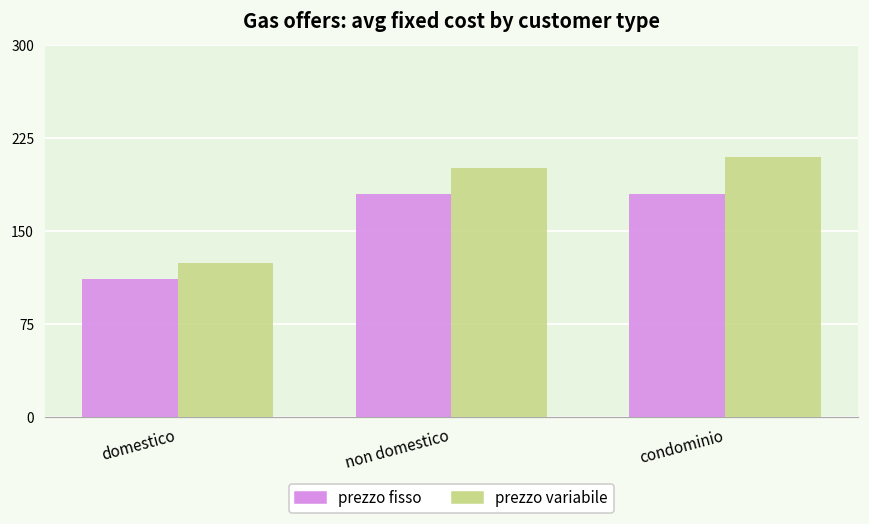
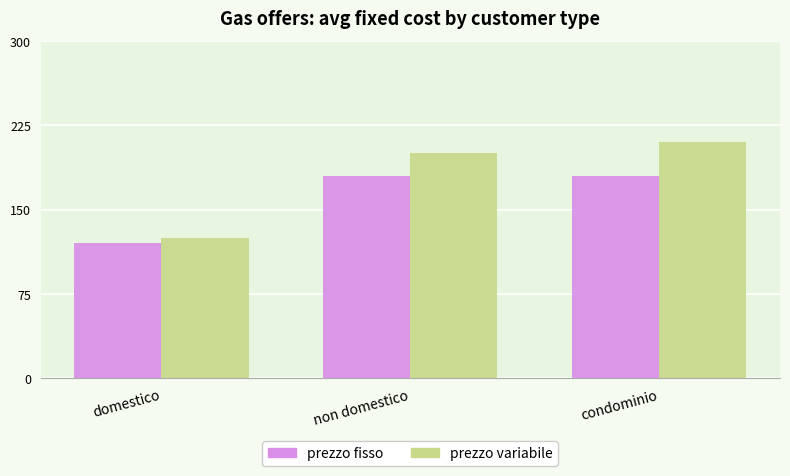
  {
    "prezzo fisso": {
-     "domestico": 112,
+     "domestico": 120,
      "non domestico": 180,
      "condominio": 180
    },
    "prezzo variabile": {
      "domestico": 125,
      "non domestico": 201,
      "condominio": 210
    }
  }
